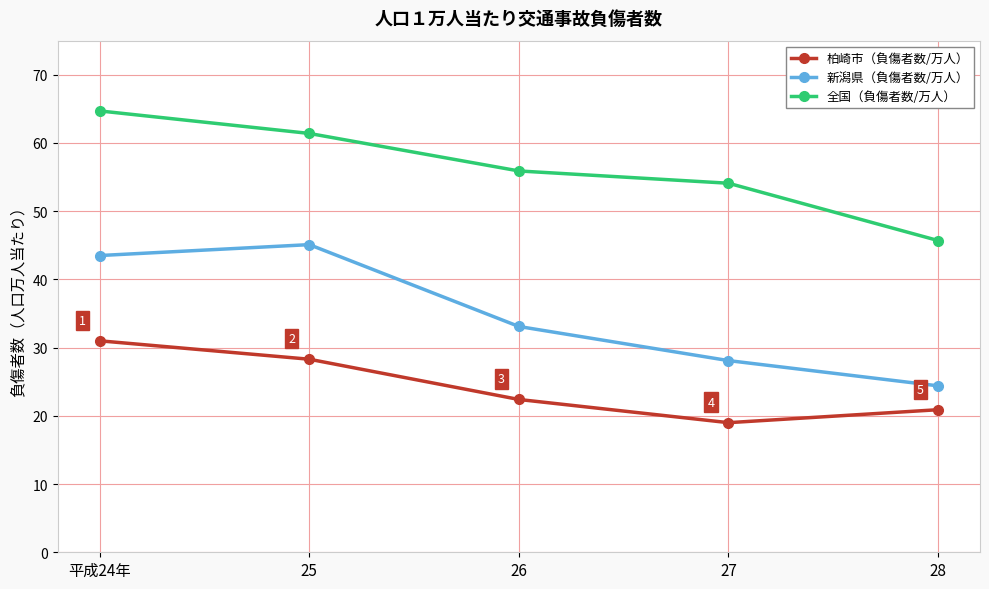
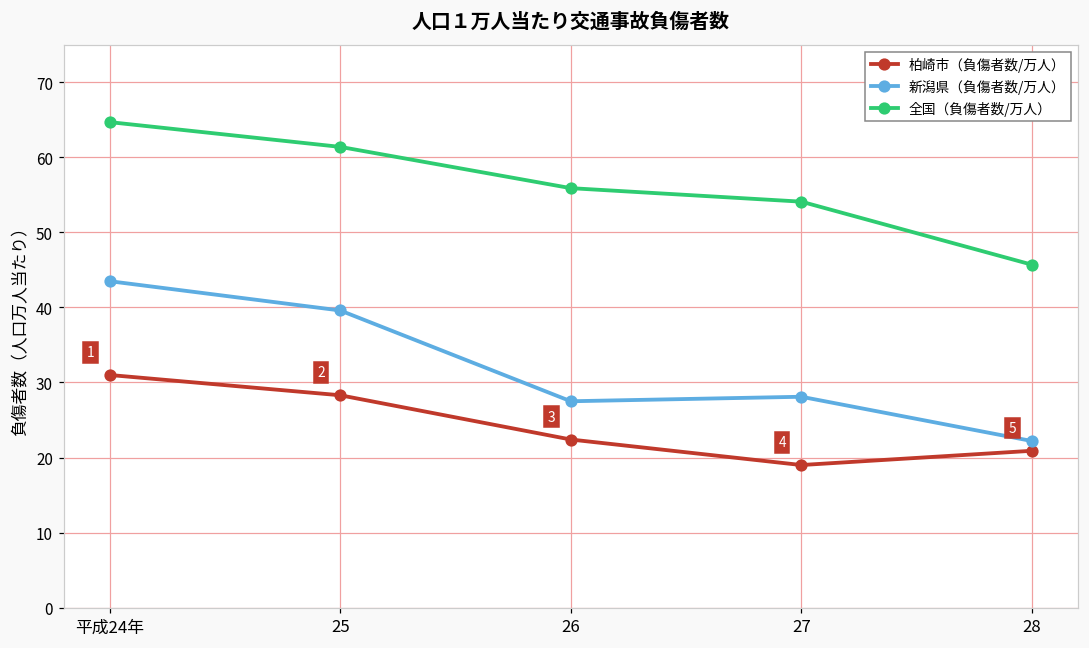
  {
    "柏崎市（負傷者数/万人）": {
      "26": 22,
      "28": 21
    },
    "新潟県（負傷者数/万人）": {
      "平成24年": 44,
-     "25": 45,
-     "26": 33,
+     "25": 40,
+     "26": 28,
      "27": 28,
-     "28": 24
+     "28": 22
    },
    "全国（負傷者数/万人）": {
      "平成24年": 65,
      "25": 61,
      "26": 56,
      "27": 54,
      "28": 46
    }
  }
